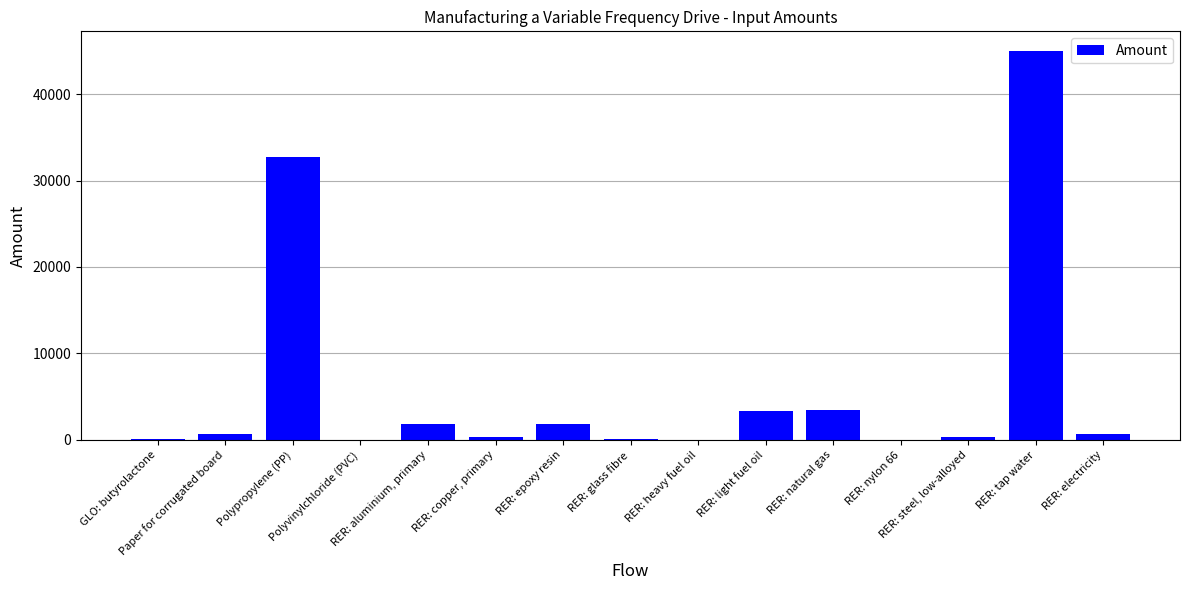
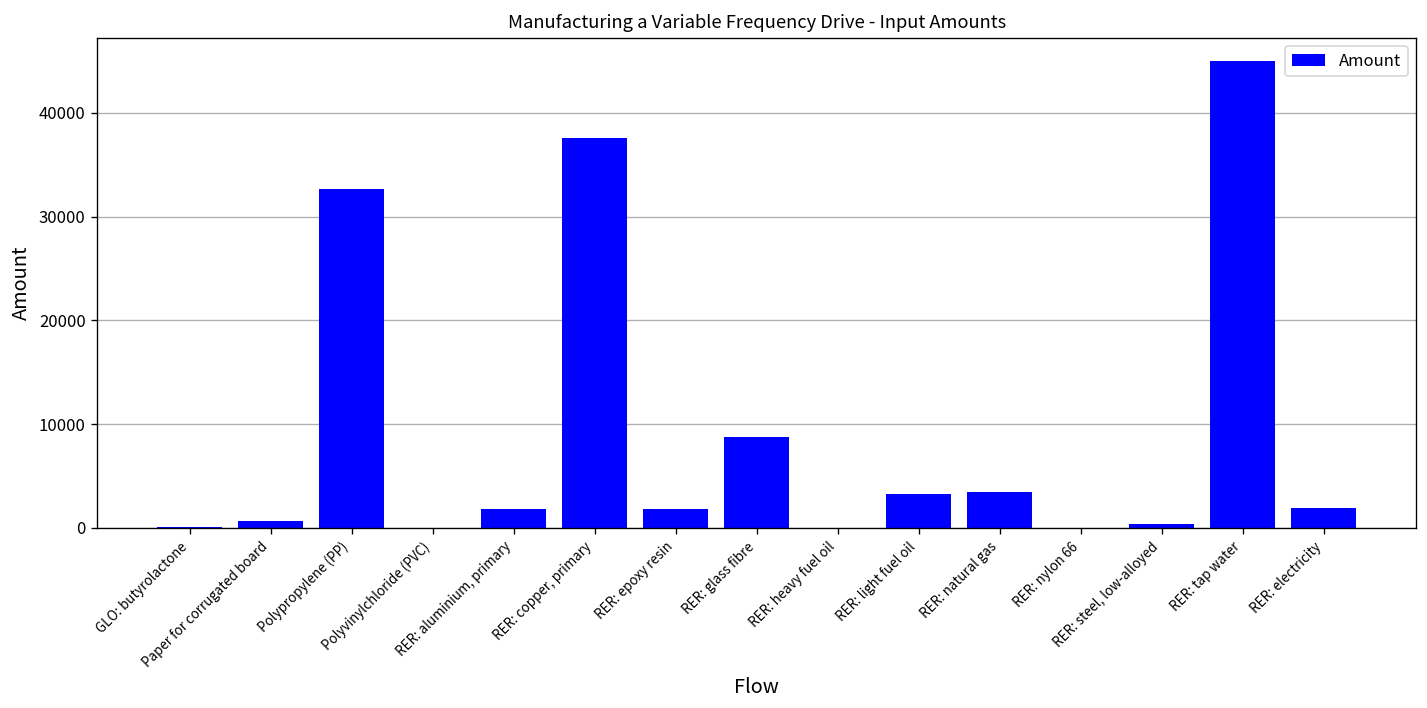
  {
    "Paper for corrugated board": 1000,
    "Polypropylene (PP)": 33000,
    "RER: aluminium, primary": 2000,
-   "RER: copper, primary": 0,
+   "RER: copper, primary": 38000,
    "RER: epoxy resin": 2000,
-   "RER: glass fibre": 0,
+   "RER: glass fibre": 9000,
    "RER: light fuel oil": 3000,
    "RER: natural gas": 3000,
    "RER: steel, low-alloyed": 0,
    "RER: tap water": 45000,
-   "RER: electricity": 1000
+   "RER: electricity": 2000
  }
